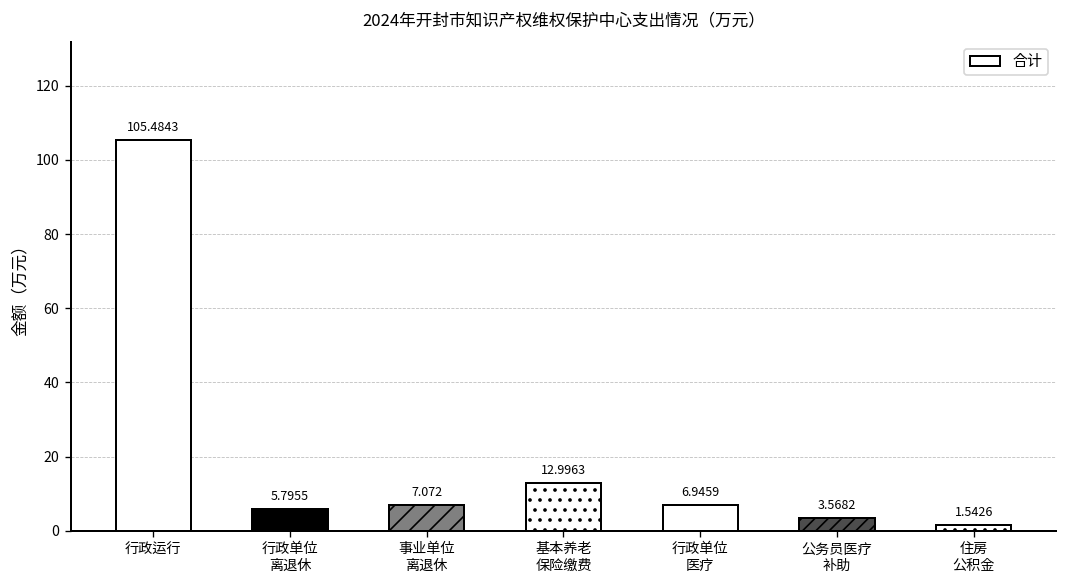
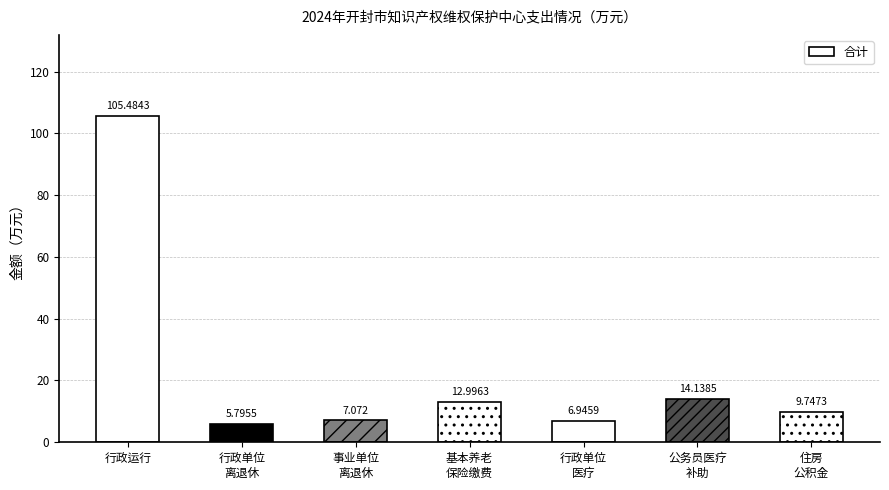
  {
    "行政运行": 105.4843,
    "行政单位 离退休": 5.7955,
    "事业单位 离退休": 7.072,
    "基本养老 保险缴费": 12.9963,
    "行政单位 医疗": 6.9459,
-   "公务员医疗 补助": 3.5682,
-   "住房 公积金": 1.5426
+   "公务员医疗 补助": 14.1385,
+   "住房 公积金": 9.7473
  }
